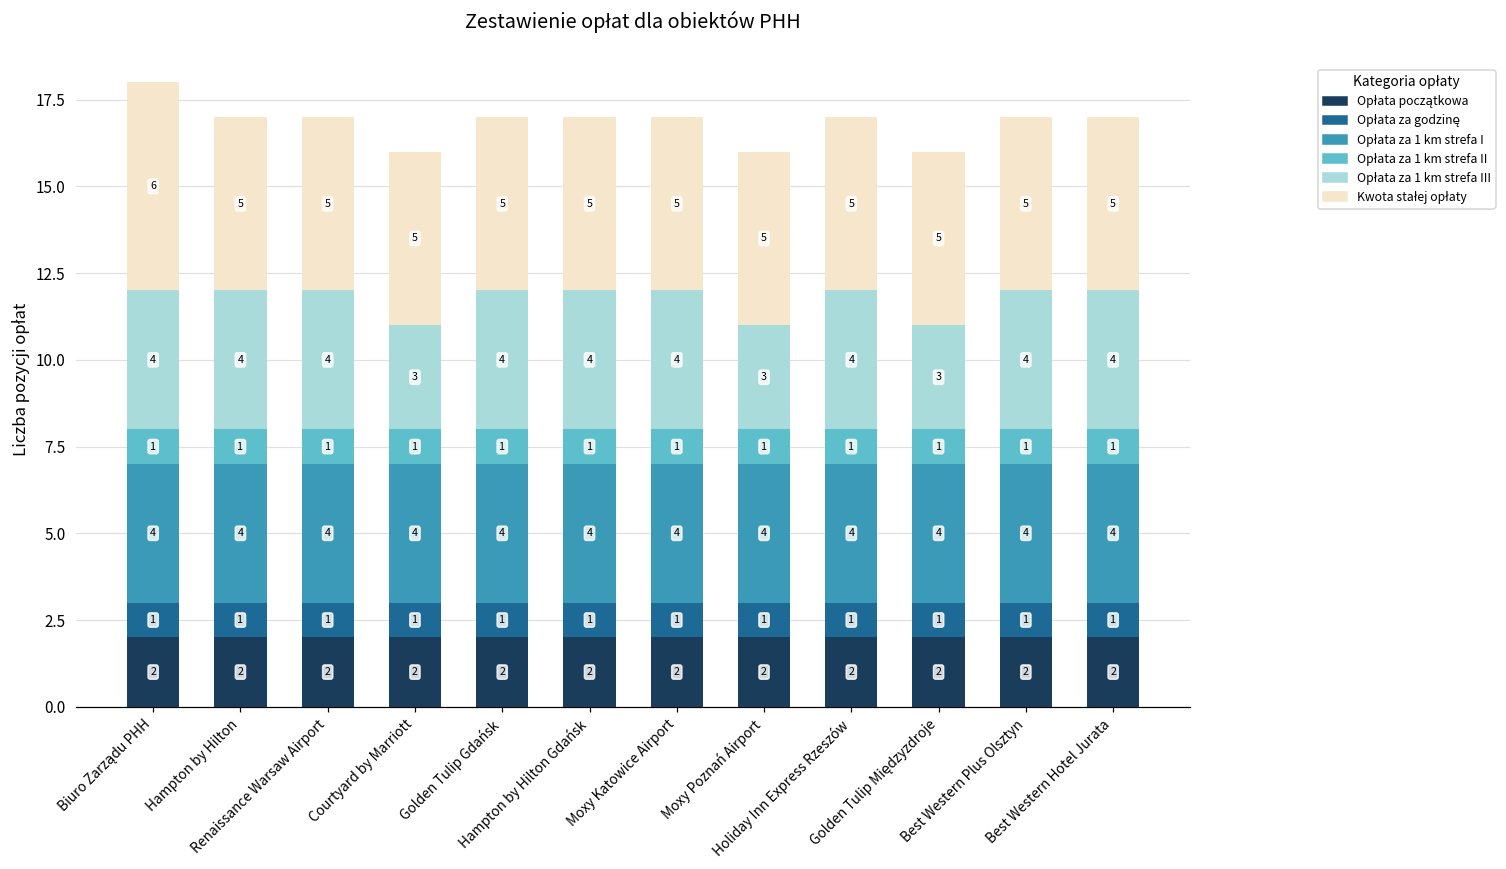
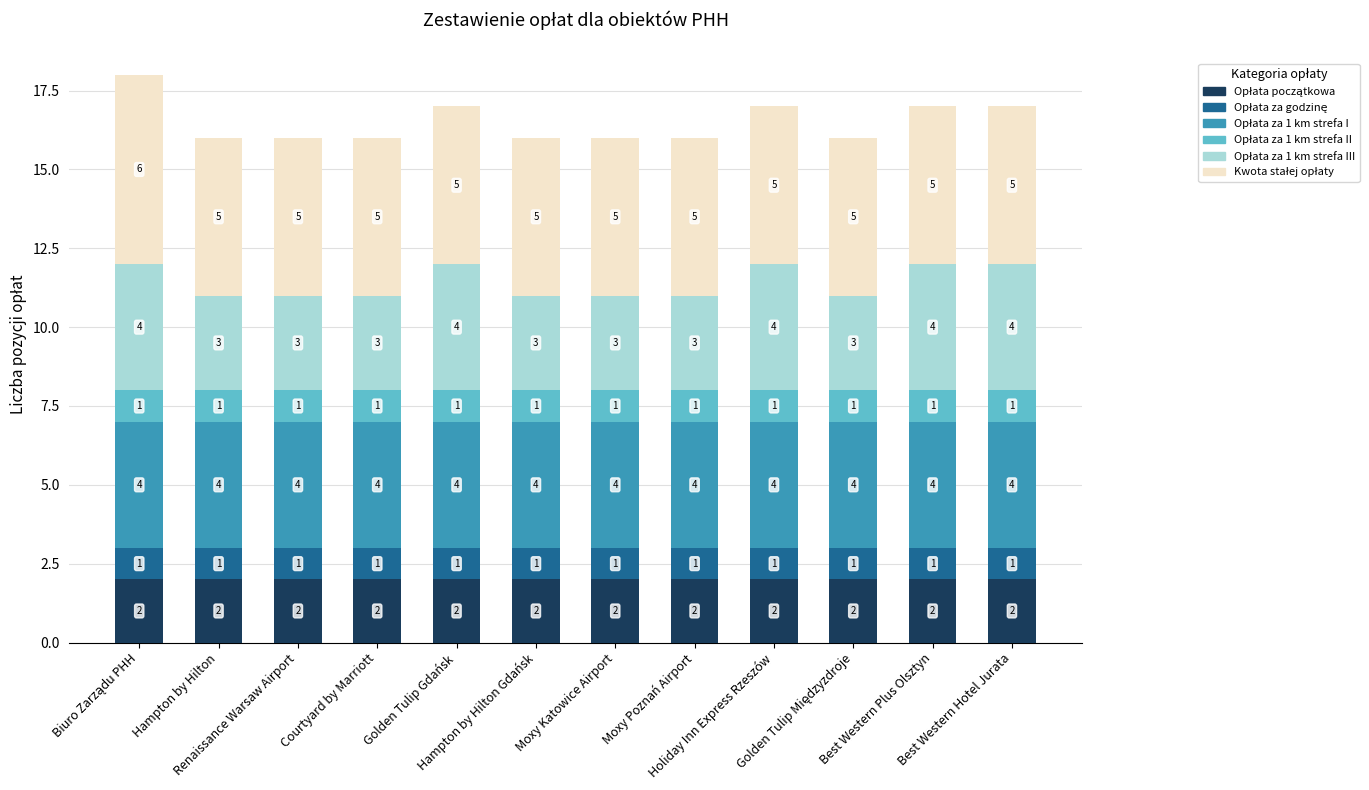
  {
    "Opłata za 1 km strefa III": {
-     "Hampton by Hilton": 4,
-     "Renaissance Warsaw Airport": 4,
-     "Hampton by Hilton Gdańsk": 4,
-     "Moxy Katowice Airport": 4
+     "Hampton by Hilton": 3,
+     "Renaissance Warsaw Airport": 3,
+     "Hampton by Hilton Gdańsk": 3,
+     "Moxy Katowice Airport": 3
    }
  }
